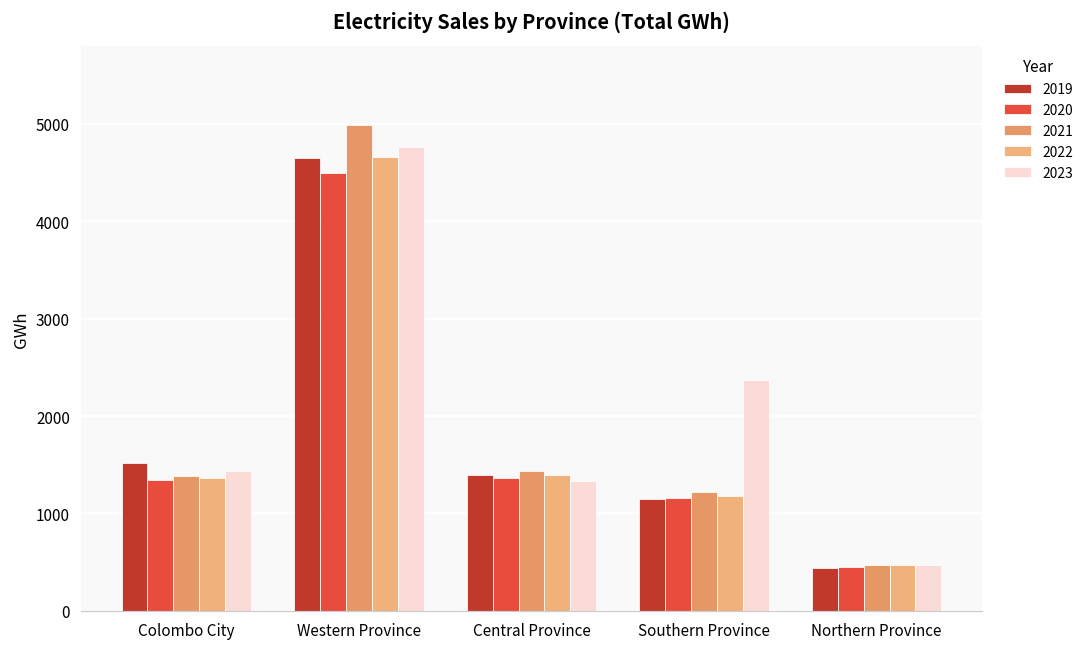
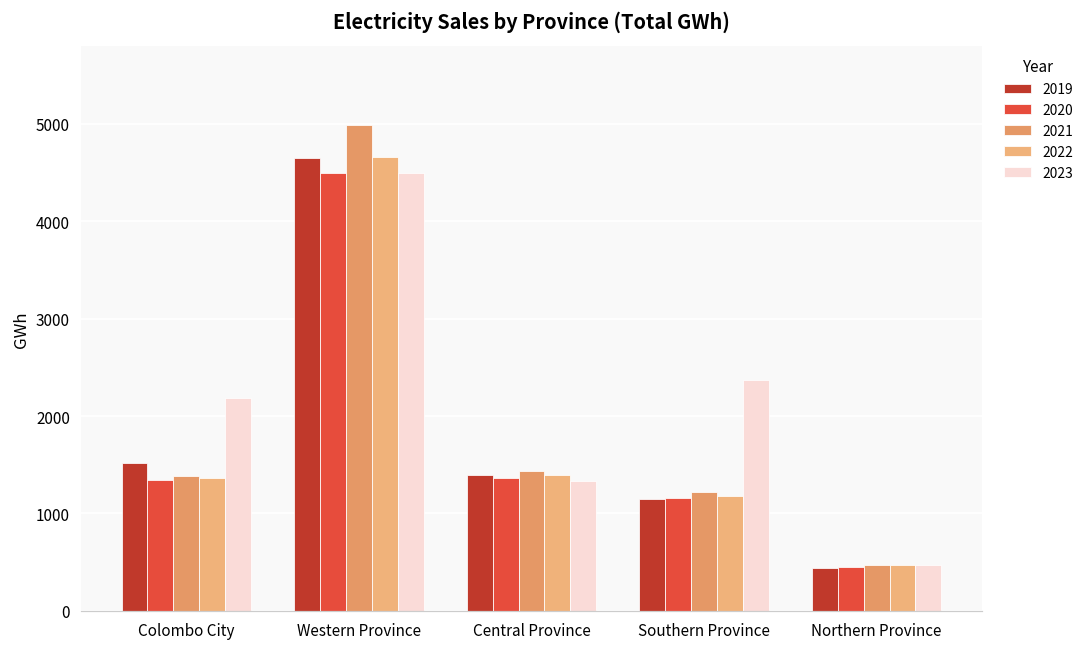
  {
    "2023": {
-     "Colombo City": 1400,
-     "Western Province": 4800,
+     "Colombo City": 2200,
+     "Western Province": 4500,
      "Central Province": 1300,
      "Southern Province": 2400,
      "Northern Province": 500
    }
  }
